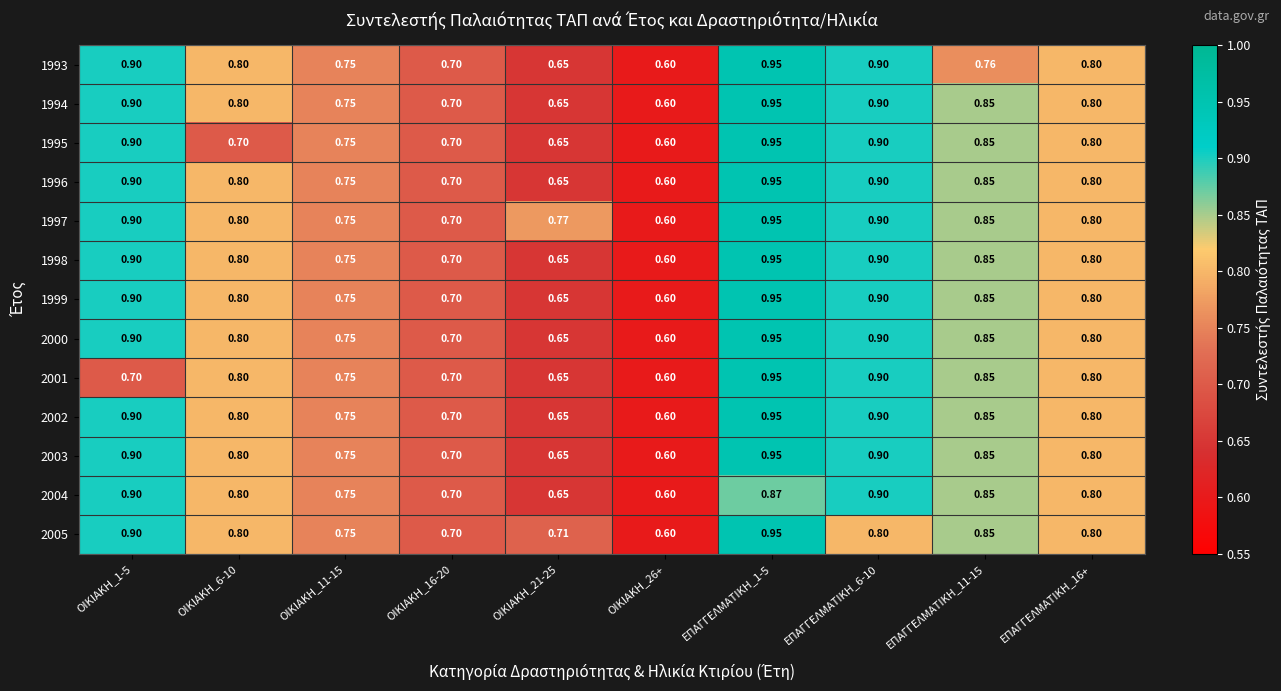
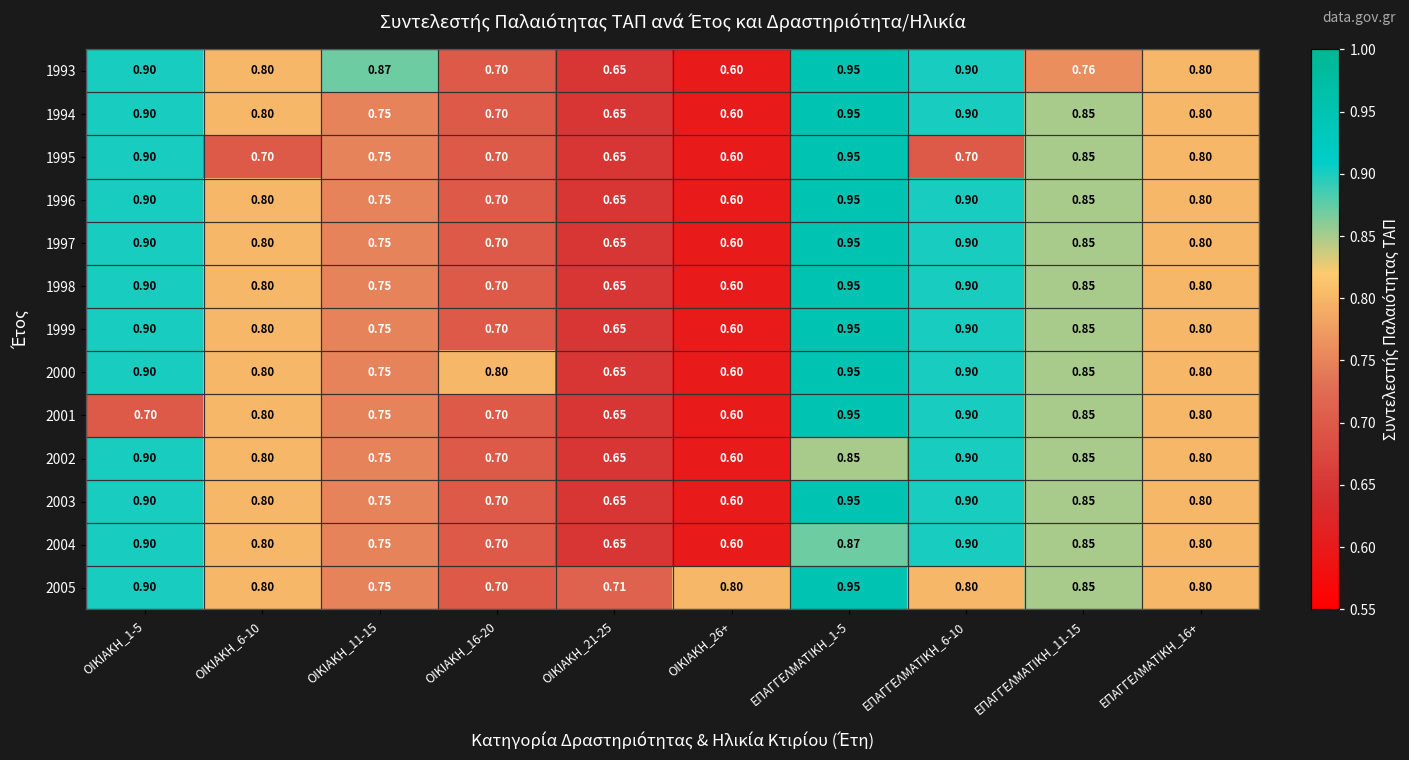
  {
    "1993": {
      "ΟΙΚΙΑΚΗ_1-5": 0.90,
      "ΟΙΚΙΑΚΗ_6-10": 0.80,
-     "ΟΙΚΙΑΚΗ_11-15": 0.75,
+     "ΟΙΚΙΑΚΗ_11-15": 0.87,
      "ΟΙΚΙΑΚΗ_16-20": 0.70,
      "ΟΙΚΙΑΚΗ_21-25": 0.65,
      "ΟΙΚΙΑΚΗ_26+": 0.60,
      "ΕΠΑΓΓΕΛΜΑΤΙΚΗ_1-5": 0.95,
      "ΕΠΑΓΓΕΛΜΑΤΙΚΗ_6-10": 0.90,
      "ΕΠΑΓΓΕΛΜΑΤΙΚΗ_11-15": 0.76,
      "ΕΠΑΓΓΕΛΜΑΤΙΚΗ_16+": 0.80
    },
    "1994": {
      "ΟΙΚΙΑΚΗ_1-5": 0.90,
      "ΟΙΚΙΑΚΗ_6-10": 0.80,
      "ΟΙΚΙΑΚΗ_11-15": 0.75,
      "ΟΙΚΙΑΚΗ_16-20": 0.70,
      "ΟΙΚΙΑΚΗ_21-25": 0.65,
      "ΟΙΚΙΑΚΗ_26+": 0.60,
      "ΕΠΑΓΓΕΛΜΑΤΙΚΗ_1-5": 0.95,
      "ΕΠΑΓΓΕΛΜΑΤΙΚΗ_6-10": 0.90,
      "ΕΠΑΓΓΕΛΜΑΤΙΚΗ_11-15": 0.85,
      "ΕΠΑΓΓΕΛΜΑΤΙΚΗ_16+": 0.80
    },
    "1995": {
      "ΟΙΚΙΑΚΗ_1-5": 0.90,
      "ΟΙΚΙΑΚΗ_6-10": 0.70,
      "ΟΙΚΙΑΚΗ_11-15": 0.75,
      "ΟΙΚΙΑΚΗ_16-20": 0.70,
      "ΟΙΚΙΑΚΗ_21-25": 0.65,
      "ΟΙΚΙΑΚΗ_26+": 0.60,
      "ΕΠΑΓΓΕΛΜΑΤΙΚΗ_1-5": 0.95,
-     "ΕΠΑΓΓΕΛΜΑΤΙΚΗ_6-10": 0.90,
+     "ΕΠΑΓΓΕΛΜΑΤΙΚΗ_6-10": 0.70,
      "ΕΠΑΓΓΕΛΜΑΤΙΚΗ_11-15": 0.85,
      "ΕΠΑΓΓΕΛΜΑΤΙΚΗ_16+": 0.80
    },
    "1996": {
      "ΟΙΚΙΑΚΗ_1-5": 0.90,
      "ΟΙΚΙΑΚΗ_6-10": 0.80,
      "ΟΙΚΙΑΚΗ_11-15": 0.75,
      "ΟΙΚΙΑΚΗ_16-20": 0.70,
      "ΟΙΚΙΑΚΗ_21-25": 0.65,
      "ΟΙΚΙΑΚΗ_26+": 0.60,
      "ΕΠΑΓΓΕΛΜΑΤΙΚΗ_1-5": 0.95,
      "ΕΠΑΓΓΕΛΜΑΤΙΚΗ_6-10": 0.90,
      "ΕΠΑΓΓΕΛΜΑΤΙΚΗ_11-15": 0.85,
      "ΕΠΑΓΓΕΛΜΑΤΙΚΗ_16+": 0.80
    },
    "1997": {
      "ΟΙΚΙΑΚΗ_1-5": 0.90,
      "ΟΙΚΙΑΚΗ_6-10": 0.80,
      "ΟΙΚΙΑΚΗ_11-15": 0.75,
      "ΟΙΚΙΑΚΗ_16-20": 0.70,
-     "ΟΙΚΙΑΚΗ_21-25": 0.77,
+     "ΟΙΚΙΑΚΗ_21-25": 0.65,
      "ΟΙΚΙΑΚΗ_26+": 0.60,
      "ΕΠΑΓΓΕΛΜΑΤΙΚΗ_1-5": 0.95,
      "ΕΠΑΓΓΕΛΜΑΤΙΚΗ_6-10": 0.90,
      "ΕΠΑΓΓΕΛΜΑΤΙΚΗ_11-15": 0.85,
      "ΕΠΑΓΓΕΛΜΑΤΙΚΗ_16+": 0.80
    },
    "1998": {
      "ΟΙΚΙΑΚΗ_1-5": 0.90,
      "ΟΙΚΙΑΚΗ_6-10": 0.80,
      "ΟΙΚΙΑΚΗ_11-15": 0.75,
      "ΟΙΚΙΑΚΗ_16-20": 0.70,
      "ΟΙΚΙΑΚΗ_21-25": 0.65,
      "ΟΙΚΙΑΚΗ_26+": 0.60,
      "ΕΠΑΓΓΕΛΜΑΤΙΚΗ_1-5": 0.95,
      "ΕΠΑΓΓΕΛΜΑΤΙΚΗ_6-10": 0.90,
      "ΕΠΑΓΓΕΛΜΑΤΙΚΗ_11-15": 0.85,
      "ΕΠΑΓΓΕΛΜΑΤΙΚΗ_16+": 0.80
    },
    "1999": {
      "ΟΙΚΙΑΚΗ_1-5": 0.90,
      "ΟΙΚΙΑΚΗ_6-10": 0.80,
      "ΟΙΚΙΑΚΗ_11-15": 0.75,
      "ΟΙΚΙΑΚΗ_16-20": 0.70,
      "ΟΙΚΙΑΚΗ_21-25": 0.65,
      "ΟΙΚΙΑΚΗ_26+": 0.60,
      "ΕΠΑΓΓΕΛΜΑΤΙΚΗ_1-5": 0.95,
      "ΕΠΑΓΓΕΛΜΑΤΙΚΗ_6-10": 0.90,
      "ΕΠΑΓΓΕΛΜΑΤΙΚΗ_11-15": 0.85,
      "ΕΠΑΓΓΕΛΜΑΤΙΚΗ_16+": 0.80
    },
    "2000": {
      "ΟΙΚΙΑΚΗ_1-5": 0.90,
      "ΟΙΚΙΑΚΗ_6-10": 0.80,
      "ΟΙΚΙΑΚΗ_11-15": 0.75,
-     "ΟΙΚΙΑΚΗ_16-20": 0.70,
+     "ΟΙΚΙΑΚΗ_16-20": 0.80,
      "ΟΙΚΙΑΚΗ_21-25": 0.65,
      "ΟΙΚΙΑΚΗ_26+": 0.60,
      "ΕΠΑΓΓΕΛΜΑΤΙΚΗ_1-5": 0.95,
      "ΕΠΑΓΓΕΛΜΑΤΙΚΗ_6-10": 0.90,
      "ΕΠΑΓΓΕΛΜΑΤΙΚΗ_11-15": 0.85,
      "ΕΠΑΓΓΕΛΜΑΤΙΚΗ_16+": 0.80
    },
    "2001": {
      "ΟΙΚΙΑΚΗ_1-5": 0.70,
      "ΟΙΚΙΑΚΗ_6-10": 0.80,
      "ΟΙΚΙΑΚΗ_11-15": 0.75,
      "ΟΙΚΙΑΚΗ_16-20": 0.70,
      "ΟΙΚΙΑΚΗ_21-25": 0.65,
      "ΟΙΚΙΑΚΗ_26+": 0.60,
      "ΕΠΑΓΓΕΛΜΑΤΙΚΗ_1-5": 0.95,
      "ΕΠΑΓΓΕΛΜΑΤΙΚΗ_6-10": 0.90,
      "ΕΠΑΓΓΕΛΜΑΤΙΚΗ_11-15": 0.85,
      "ΕΠΑΓΓΕΛΜΑΤΙΚΗ_16+": 0.80
    },
    "2002": {
      "ΟΙΚΙΑΚΗ_1-5": 0.90,
      "ΟΙΚΙΑΚΗ_6-10": 0.80,
      "ΟΙΚΙΑΚΗ_11-15": 0.75,
      "ΟΙΚΙΑΚΗ_16-20": 0.70,
      "ΟΙΚΙΑΚΗ_21-25": 0.65,
      "ΟΙΚΙΑΚΗ_26+": 0.60,
-     "ΕΠΑΓΓΕΛΜΑΤΙΚΗ_1-5": 0.95,
+     "ΕΠΑΓΓΕΛΜΑΤΙΚΗ_1-5": 0.85,
      "ΕΠΑΓΓΕΛΜΑΤΙΚΗ_6-10": 0.90,
      "ΕΠΑΓΓΕΛΜΑΤΙΚΗ_11-15": 0.85,
      "ΕΠΑΓΓΕΛΜΑΤΙΚΗ_16+": 0.80
    },
    "2003": {
      "ΟΙΚΙΑΚΗ_1-5": 0.90,
      "ΟΙΚΙΑΚΗ_6-10": 0.80,
      "ΟΙΚΙΑΚΗ_11-15": 0.75,
      "ΟΙΚΙΑΚΗ_16-20": 0.70,
      "ΟΙΚΙΑΚΗ_21-25": 0.65,
      "ΟΙΚΙΑΚΗ_26+": 0.60,
      "ΕΠΑΓΓΕΛΜΑΤΙΚΗ_1-5": 0.95,
      "ΕΠΑΓΓΕΛΜΑΤΙΚΗ_6-10": 0.90,
      "ΕΠΑΓΓΕΛΜΑΤΙΚΗ_11-15": 0.85,
      "ΕΠΑΓΓΕΛΜΑΤΙΚΗ_16+": 0.80
    },
    "2004": {
      "ΟΙΚΙΑΚΗ_1-5": 0.90,
      "ΟΙΚΙΑΚΗ_6-10": 0.80,
      "ΟΙΚΙΑΚΗ_11-15": 0.75,
      "ΟΙΚΙΑΚΗ_16-20": 0.70,
      "ΟΙΚΙΑΚΗ_21-25": 0.65,
      "ΟΙΚΙΑΚΗ_26+": 0.60,
      "ΕΠΑΓΓΕΛΜΑΤΙΚΗ_1-5": 0.87,
      "ΕΠΑΓΓΕΛΜΑΤΙΚΗ_6-10": 0.90,
      "ΕΠΑΓΓΕΛΜΑΤΙΚΗ_11-15": 0.85,
      "ΕΠΑΓΓΕΛΜΑΤΙΚΗ_16+": 0.80
    },
    "2005": {
      "ΟΙΚΙΑΚΗ_1-5": 0.90,
      "ΟΙΚΙΑΚΗ_6-10": 0.80,
      "ΟΙΚΙΑΚΗ_11-15": 0.75,
      "ΟΙΚΙΑΚΗ_16-20": 0.70,
      "ΟΙΚΙΑΚΗ_21-25": 0.71,
-     "ΟΙΚΙΑΚΗ_26+": 0.60,
+     "ΟΙΚΙΑΚΗ_26+": 0.80,
      "ΕΠΑΓΓΕΛΜΑΤΙΚΗ_1-5": 0.95,
      "ΕΠΑΓΓΕΛΜΑΤΙΚΗ_6-10": 0.80,
      "ΕΠΑΓΓΕΛΜΑΤΙΚΗ_11-15": 0.85,
      "ΕΠΑΓΓΕΛΜΑΤΙΚΗ_16+": 0.80
    }
  }
